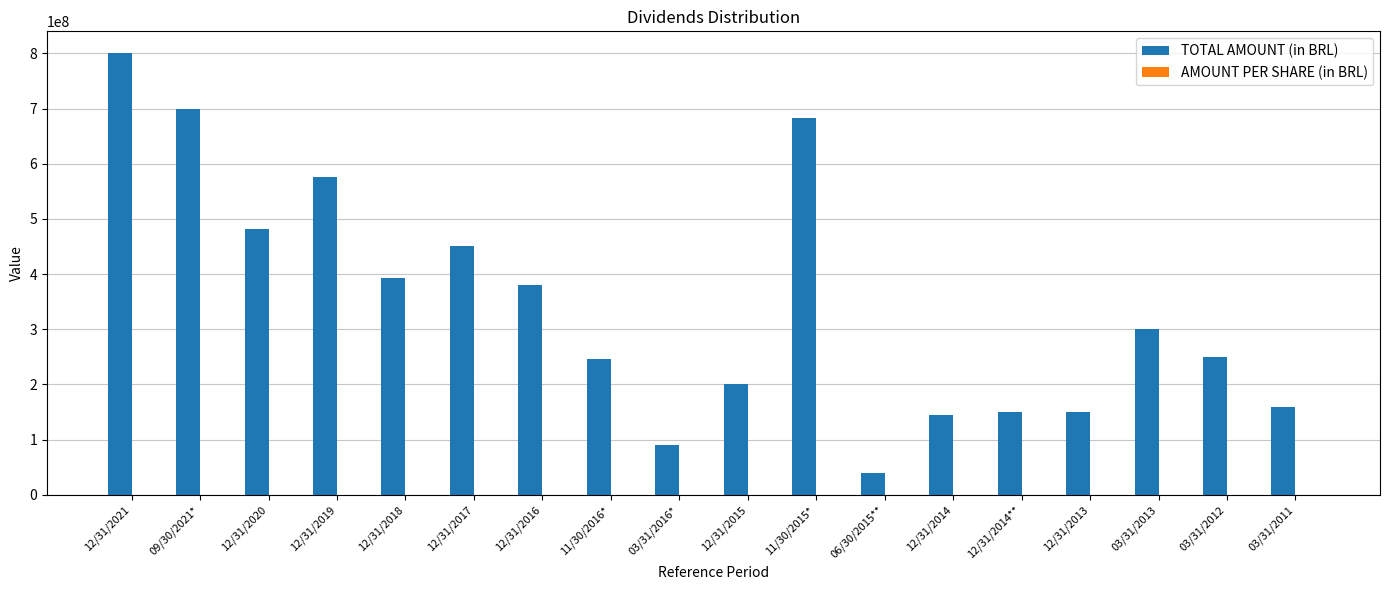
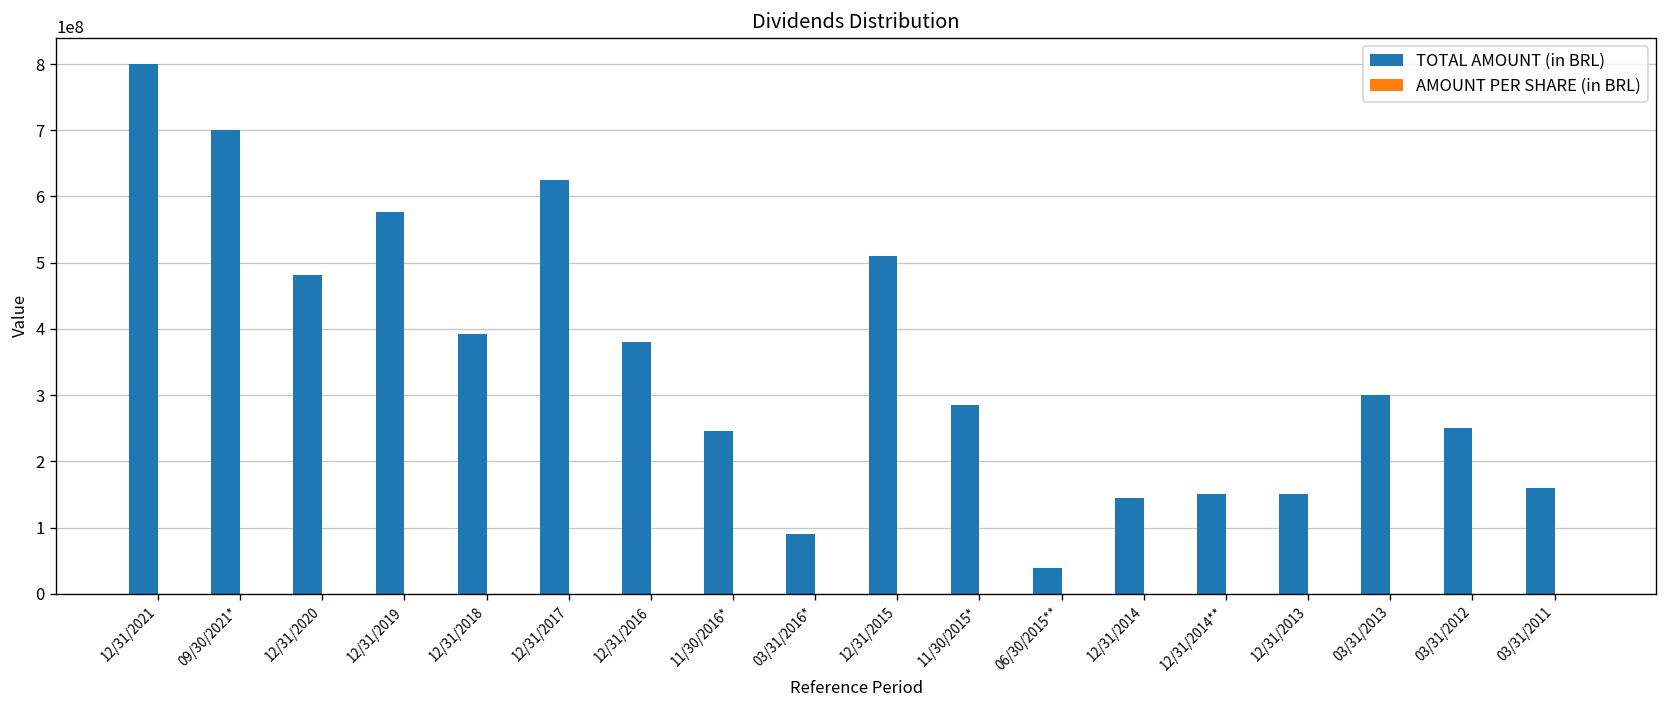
  {
    "TOTAL AMOUNT (in BRL)": {
      "12/31/2021": 800000000,
      "09/30/2021*": 700000000,
      "12/31/2020": 480000000,
      "12/31/2019": 580000000,
      "12/31/2018": 390000000,
-     "12/31/2017": 450000000,
+     "12/31/2017": 620000000,
      "12/31/2016": 380000000,
      "11/30/2016*": 250000000,
      "03/31/2016*": 90000000,
-     "12/31/2015": 200000000,
-     "11/30/2015*": 680000000,
+     "12/31/2015": 510000000,
+     "11/30/2015*": 290000000,
      "06/30/2015**": 40000000,
      "12/31/2014": 140000000,
      "12/31/2014**": 150000000,
      "12/31/2013": 150000000,
      "03/31/2013": 300000000,
      "03/31/2012": 250000000,
      "03/31/2011": 160000000
    }
  }
